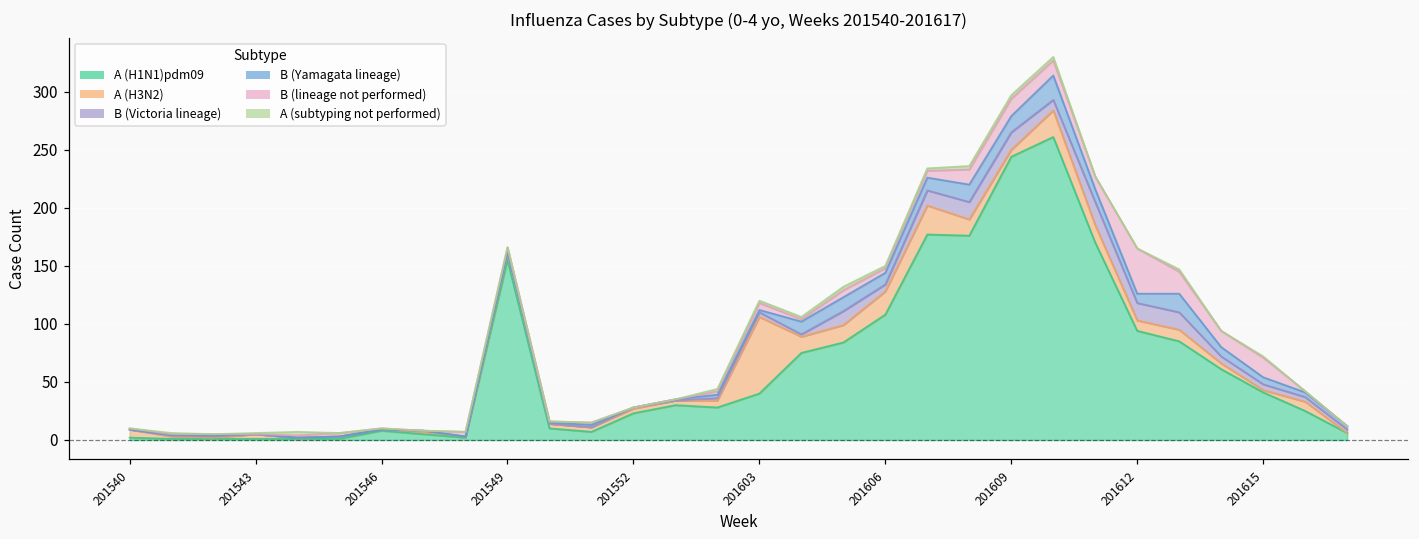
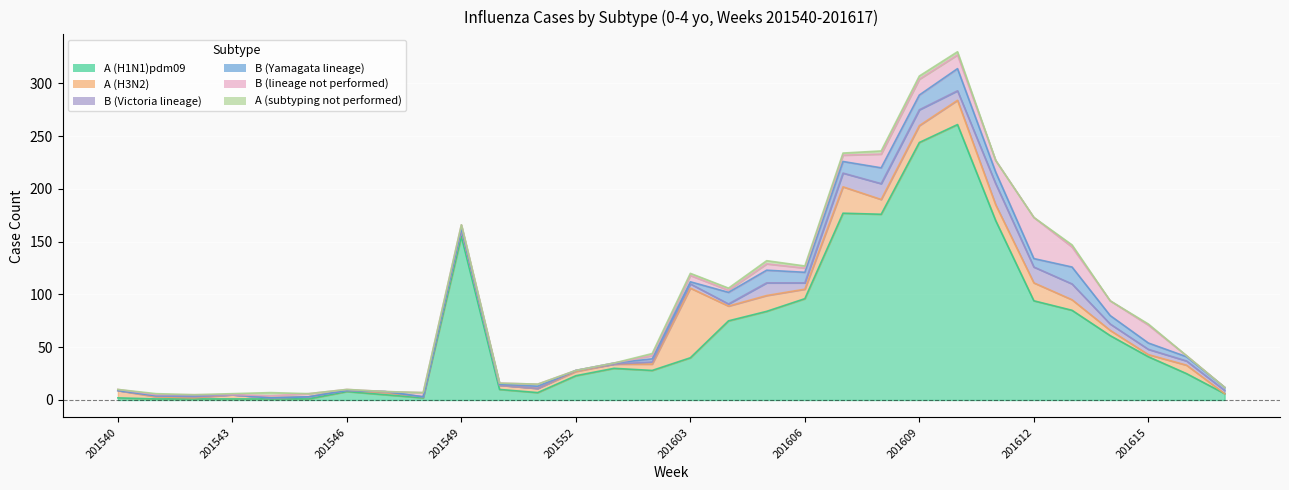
  {
    "A (H1N1)pdm09": {
      "201540": 2,
      "201543": 1,
      "201549": 155,
      "201552": 23,
      "201603": 40,
-     "201606": 108,
+     "201606": 96,
      "201609": 244,
      "201612": 94
    },
    "A (H3N2)": {
      "201603": 66,
-     "201606": 20,
-     "201609": 6,
-     "201612": 9
+     "201606": 9,
+     "201609": 16,
+     "201612": 17
    },
    "B (lineage not performed)": {
      "201609": 15
    },
    "A (subtyping not performed)": {
      "201609": 3
    }
  }
